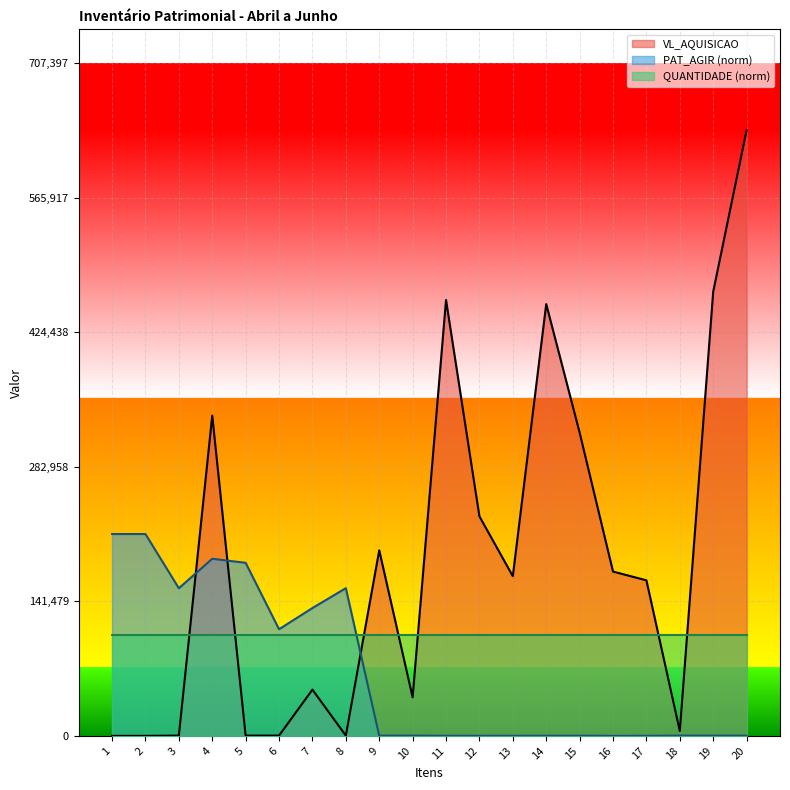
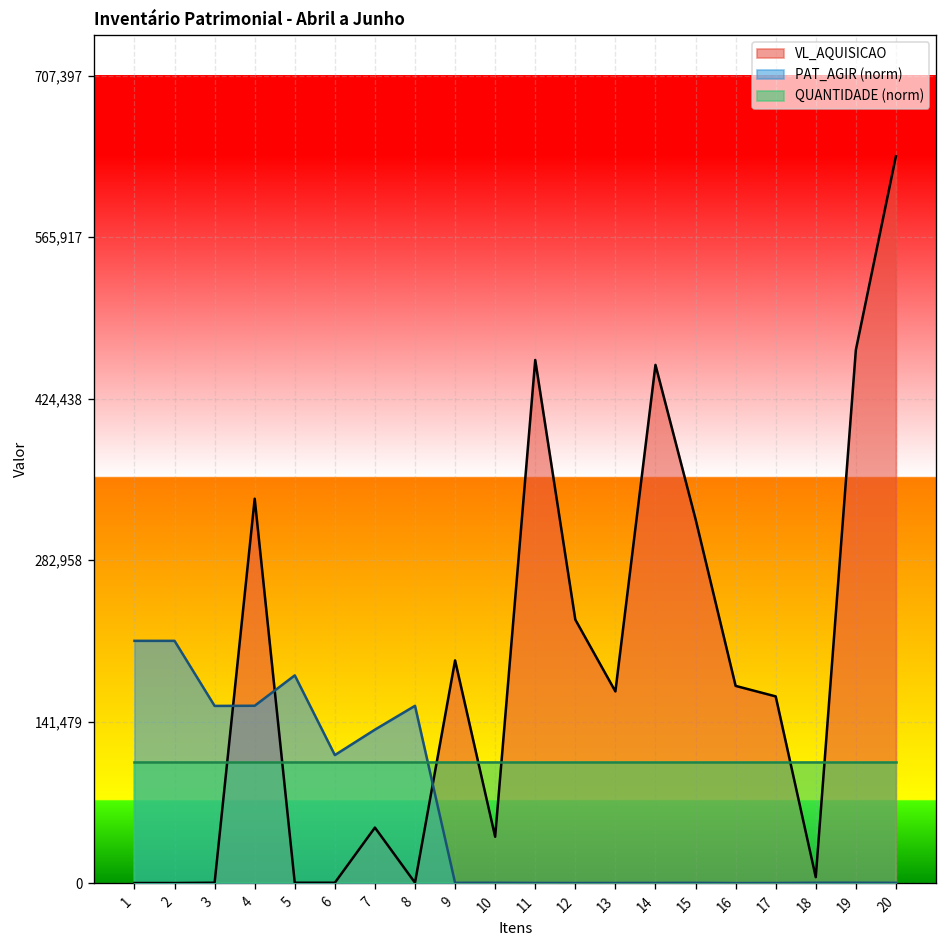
  {
    "VL_AQUISICAO": {
      "1": "0",
      "2": "0",
      "3": "0",
      "4": "340,000",
      "5": "0",
      "6": "0",
      "7": "50,000",
      "8": "0",
      "9": "200,000",
      "10": "40,000",
      "11": "460,000",
      "12": "230,000",
      "13": "170,000",
      "14": "450,000",
      "15": "320,000",
      "16": "170,000",
      "17": "160,000",
      "18": "10,000",
      "19": "470,000",
      "20": "640,000"
    },
    "PAT_AGIR (norm)": {
      "1": "210,000",
      "2": "210,000",
      "3": "160,000",
-     "4": "190,000",
+     "4": "160,000",
      "5": "180,000",
      "6": "110,000",
      "7": "130,000",
      "8": "160,000",
      "9": "0",
      "10": "0",
      "11": "0",
      "12": "0",
      "13": "0",
      "14": "0",
      "15": "0",
      "16": "0",
      "17": "0",
      "18": "0",
      "19": "0",
      "20": "0"
    },
    "QUANTIDADE (norm)": {
      "1": "110,000",
      "2": "110,000",
      "3": "110,000",
      "4": "110,000",
      "5": "110,000",
      "6": "110,000",
      "7": "110,000",
      "8": "110,000",
      "9": "110,000",
      "10": "110,000",
      "11": "110,000",
      "12": "110,000",
      "13": "110,000",
      "14": "110,000",
      "15": "110,000",
      "16": "110,000",
      "17": "110,000",
      "18": "110,000",
      "19": "110,000",
      "20": "110,000"
    }
  }
